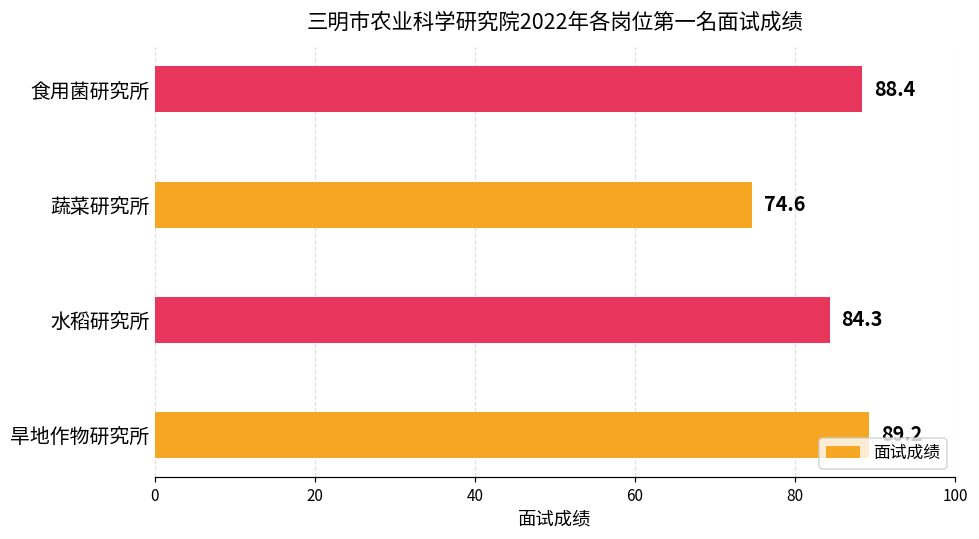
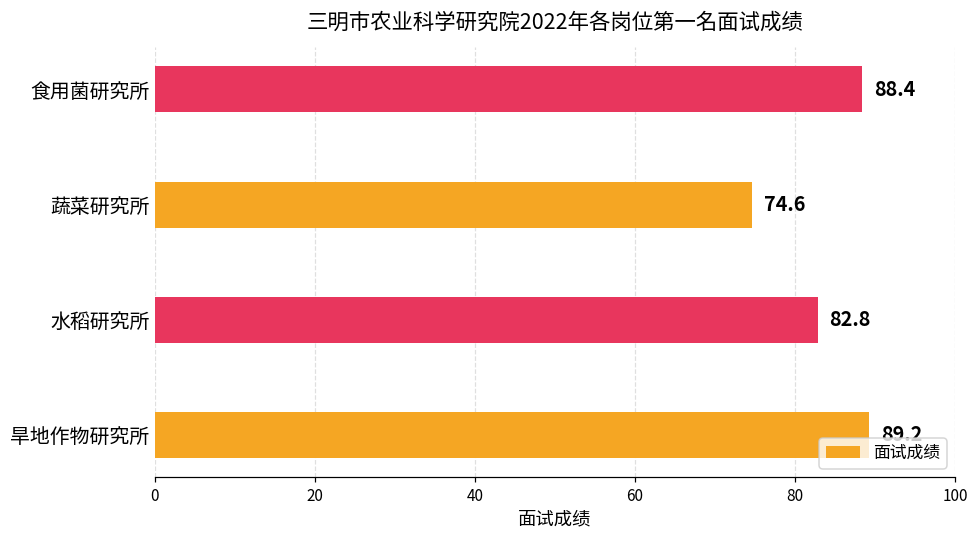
  {
    "食用菌研究所": 88.4,
    "蔬菜研究所": 74.6,
-   "水稻研究所": 84.3
+   "水稻研究所": 82.8
  }
